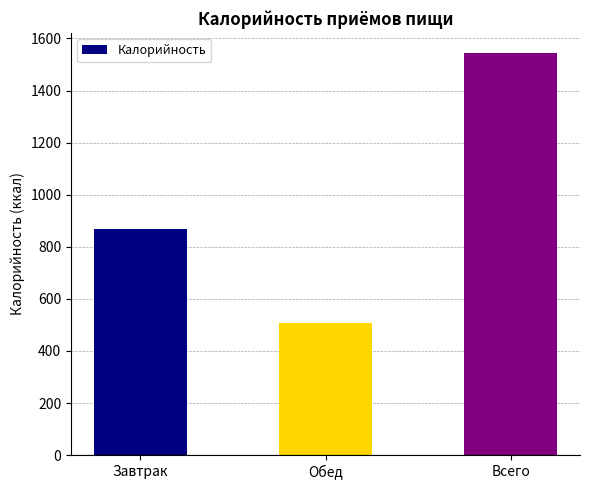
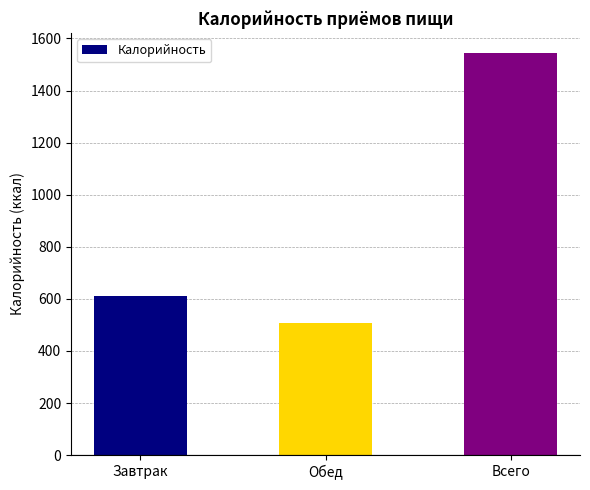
  {
-   "Завтрак": 870,
+   "Завтрак": 610,
    "Обед": 510,
    "Всего": 1540
  }
